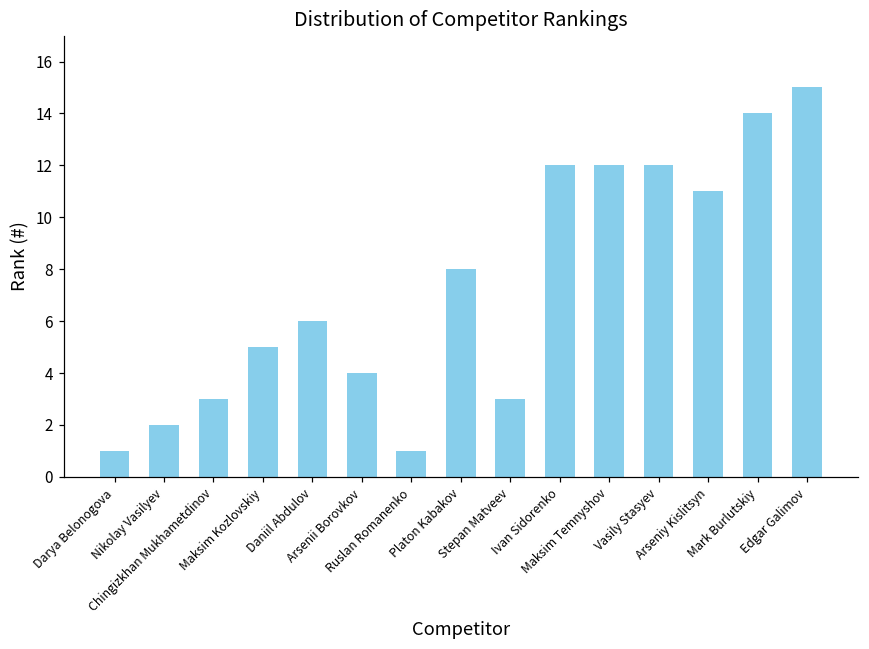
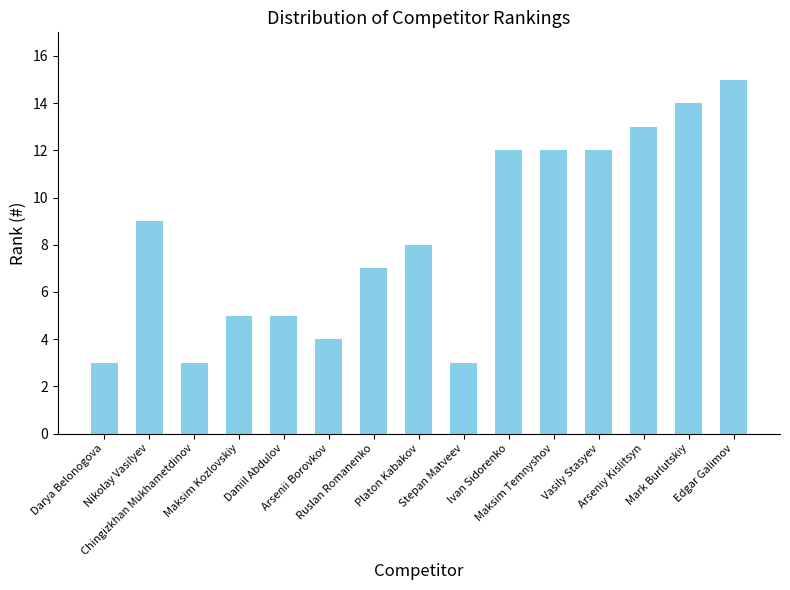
  {
-   "Darya Belonogova": 1,
-   "Nikolay Vasilyev": 2,
+   "Darya Belonogova": 3,
+   "Nikolay Vasilyev": 9,
    "Chingizkhan Mukhametdinov": 3,
    "Maksim Kozlovskiy": 5,
-   "Daniil Abdulov": 6,
+   "Daniil Abdulov": 5,
    "Arsenii Borovkov": 4,
-   "Ruslan Romanenko": 1,
+   "Ruslan Romanenko": 7,
    "Platon Kabakov": 8,
    "Stepan Matveev": 3,
    "Ivan Sidorenko": 12,
    "Maksim Temnyshov": 12,
    "Vasily Stasyev": 12,
-   "Arseniy Kislitsyn": 11,
+   "Arseniy Kislitsyn": 13,
    "Mark Burlutskiy": 14,
    "Edgar Galimov": 15
  }
